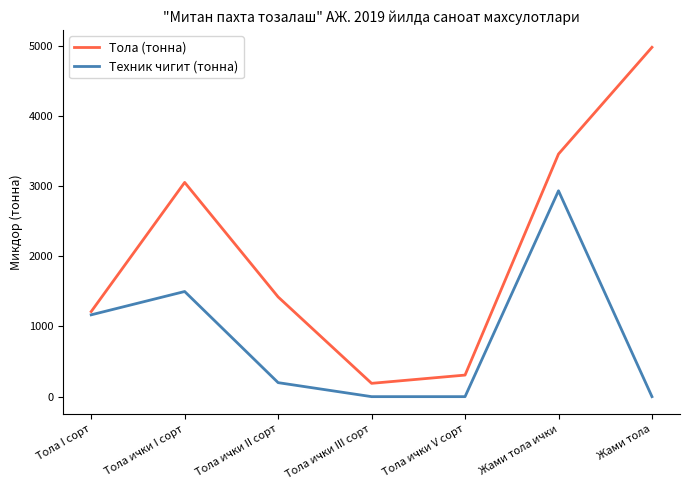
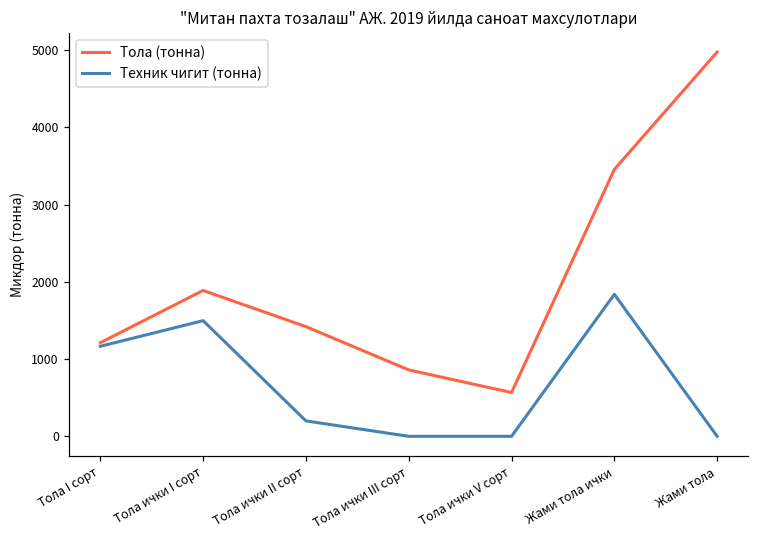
  {
    "Тола (тонна)": {
      "Тола I сорт": 1200,
-     "Тола ички I сорт": 3100,
+     "Тола ички I сорт": 1900,
      "Тола ички II сорт": 1400,
-     "Тола ички III сорт": 200,
-     "Тола ички V сорт": 300,
+     "Тола ички III сорт": 900,
+     "Тола ички V сорт": 600,
      "Жами тола ички": 3500,
      "Жами тола": 5000
    },
    "Техник чигит (тонна)": {
      "Тола I сорт": 1200,
      "Тола ички I сорт": 1500,
      "Тола ички II сорт": 200,
      "Тола ички III сорт": 0,
      "Тола ички V сорт": 0,
-     "Жами тола ички": 2900,
+     "Жами тола ички": 1800,
      "Жами тола": 0
    }
  }
